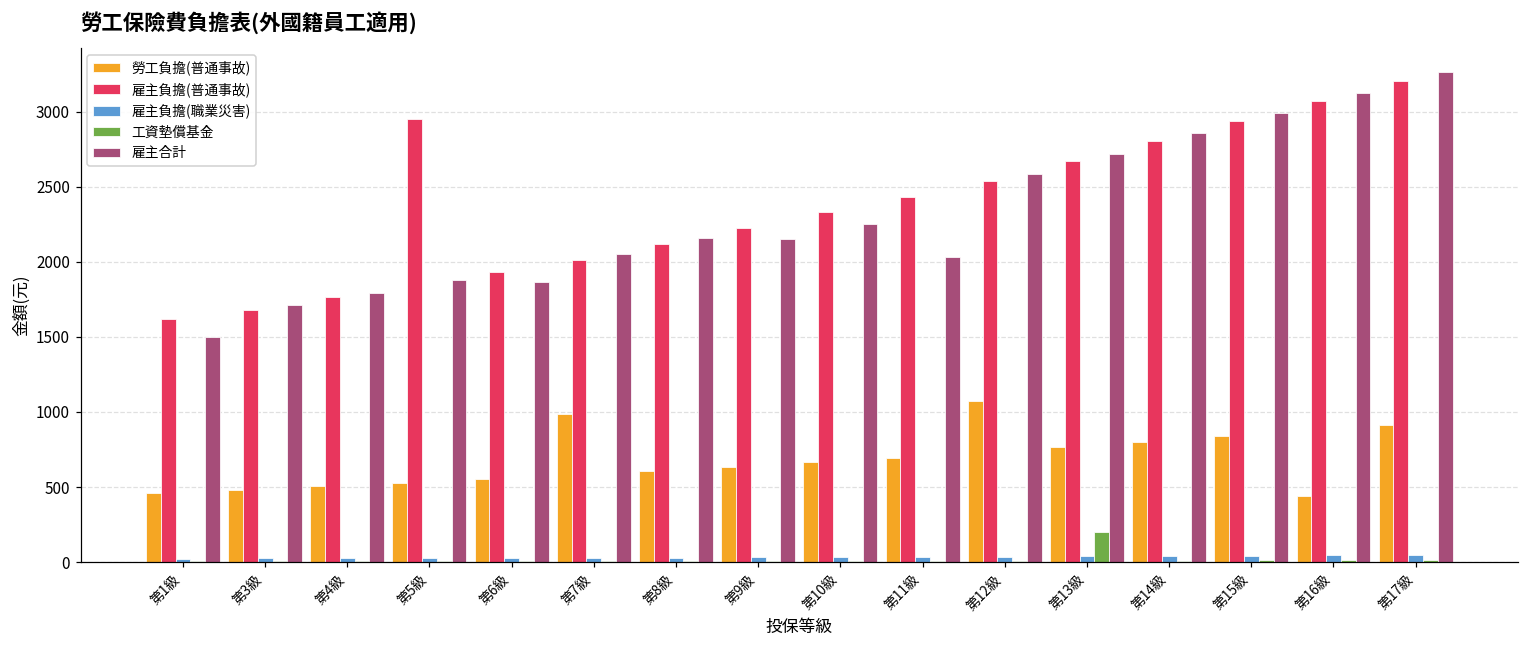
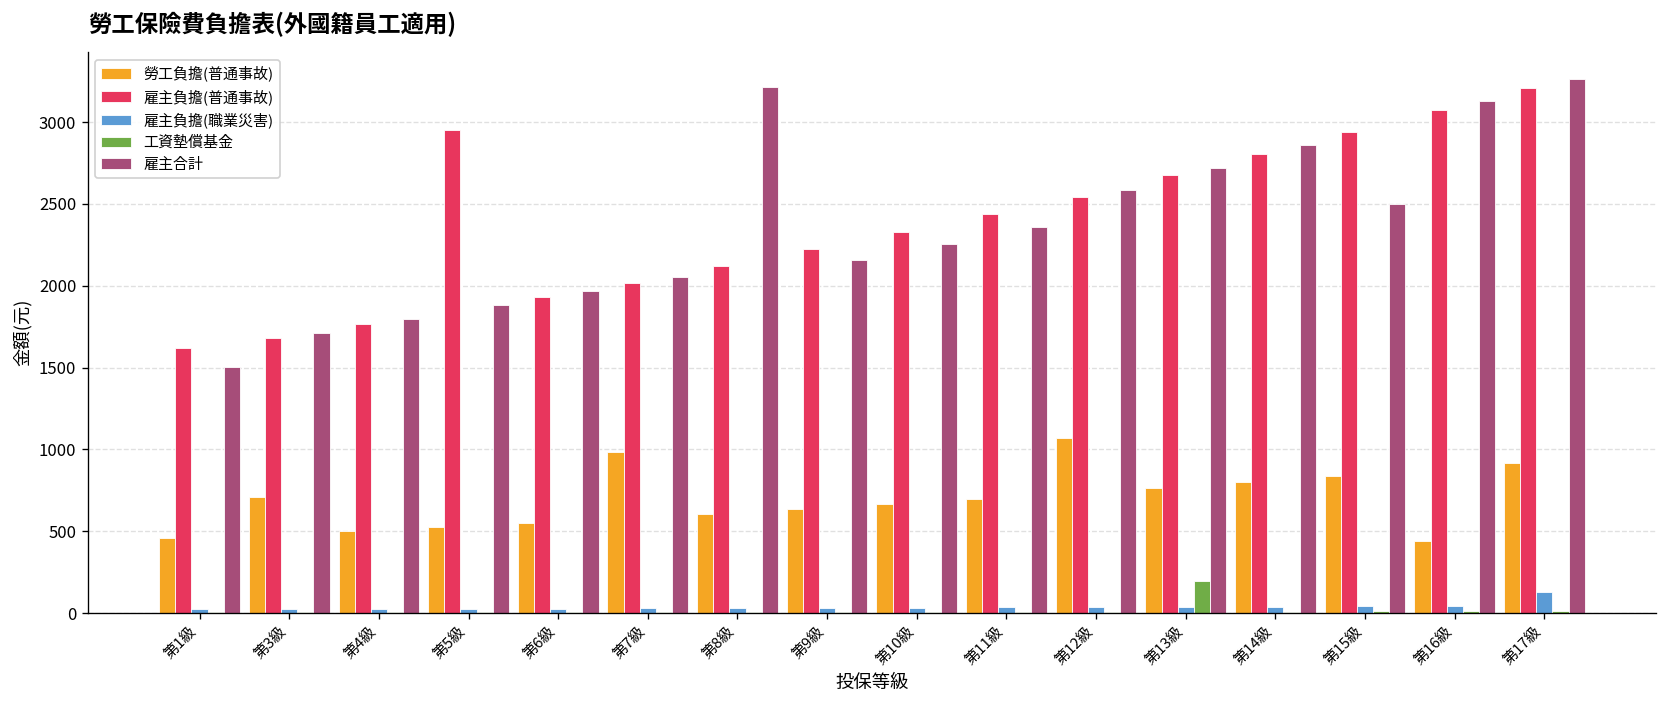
  {
    "勞工負擔(普通事故)": {
      "第1級": 460,
-     "第3級": 480,
+     "第3級": 710,
      "第4級": 500,
      "第5級": 530,
      "第6級": 550,
      "第7級": 990,
      "第8級": 610,
      "第9級": 640,
      "第10級": 670,
      "第11級": 700,
      "第12級": 1070,
      "第13級": 760,
      "第14級": 800,
      "第15級": 840,
      "第16級": 440,
      "第17級": 920
    },
    "雇主負擔(普通事故)": {
      "第1級": 1620,
      "第3級": 1680,
      "第4級": 1760,
      "第5級": 2950,
      "第6級": 1930,
      "第7級": 2020,
      "第8級": 2120,
      "第9級": 2230,
      "第10級": 2330,
      "第11級": 2440,
      "第12級": 2540,
      "第13級": 2670,
      "第14級": 2810,
      "第15級": 2940,
      "第16級": 3070,
      "第17級": 3210
    },
    "雇主負擔(職業災害)": {
      "第1級": 20,
      "第3級": 20,
      "第4級": 30,
      "第5級": 30,
      "第6級": 30,
      "第7級": 30,
      "第8級": 30,
      "第9級": 30,
      "第10級": 30,
      "第11級": 40,
      "第12級": 40,
      "第13級": 40,
      "第14級": 40,
      "第15級": 40,
      "第16級": 40,
-     "第17級": 50
+     "第17級": 130
    },
    "工資墊償基金": {
      "第13級": 200
    },
    "雇主合計": {
      "第1級": 1500,
      "第3級": 1710,
      "第4級": 1800,
      "第5級": 1880,
-     "第6級": 1870,
+     "第6級": 1970,
      "第7級": 2050,
-     "第8級": 2160,
+     "第8級": 3220,
      "第9級": 2160,
      "第10級": 2260,
-     "第11級": 2040,
+     "第11級": 2360,
      "第12級": 2590,
      "第13級": 2720,
      "第14級": 2860,
-     "第15級": 2990,
+     "第15級": 2500,
      "第16級": 3130,
      "第17級": 3260
    }
  }
